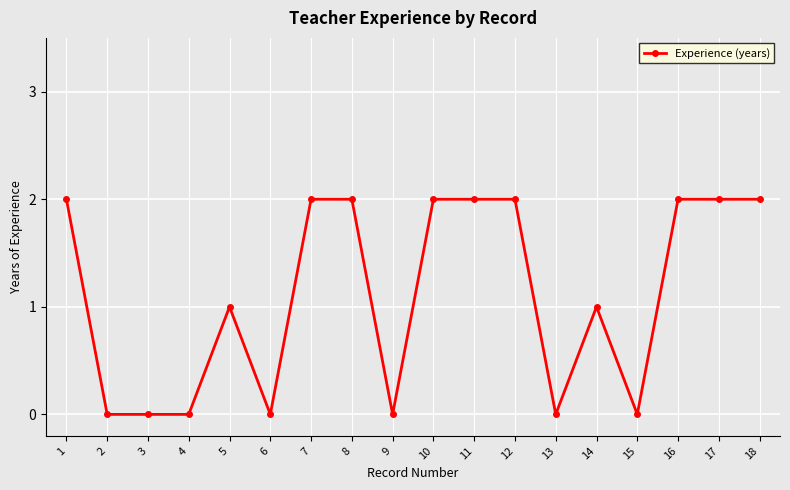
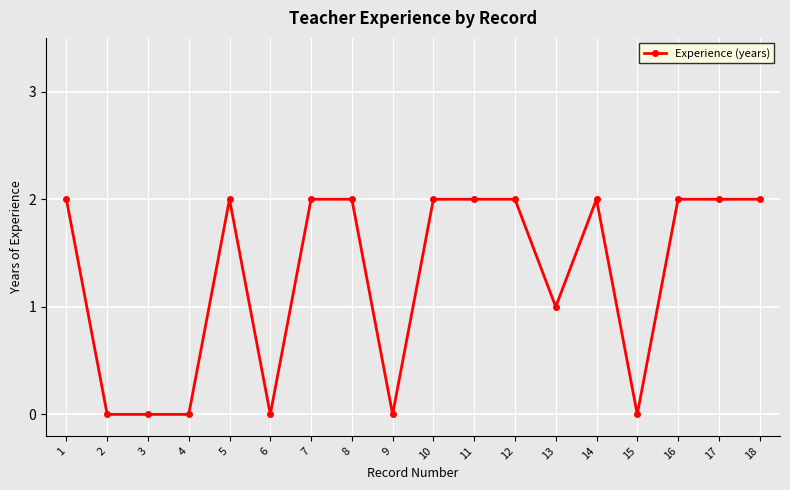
  {
    "1": 2,
    "2": 0,
    "3": 0,
    "4": 0,
-   "5": 1,
+   "5": 2,
    "6": 0,
    "7": 2,
    "8": 2,
    "9": 0,
    "10": 2,
    "11": 2,
    "12": 2,
-   "13": 0,
-   "14": 1,
+   "13": 1,
+   "14": 2,
    "15": 0,
    "16": 2,
    "17": 2,
    "18": 2
  }
